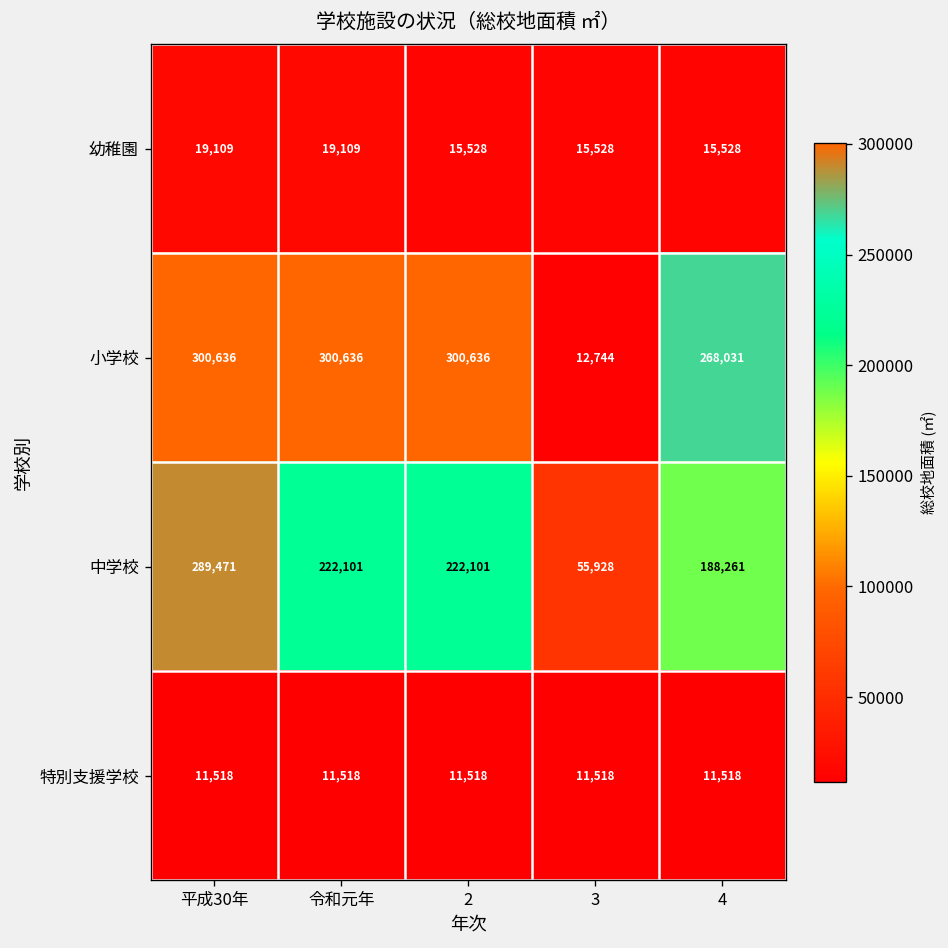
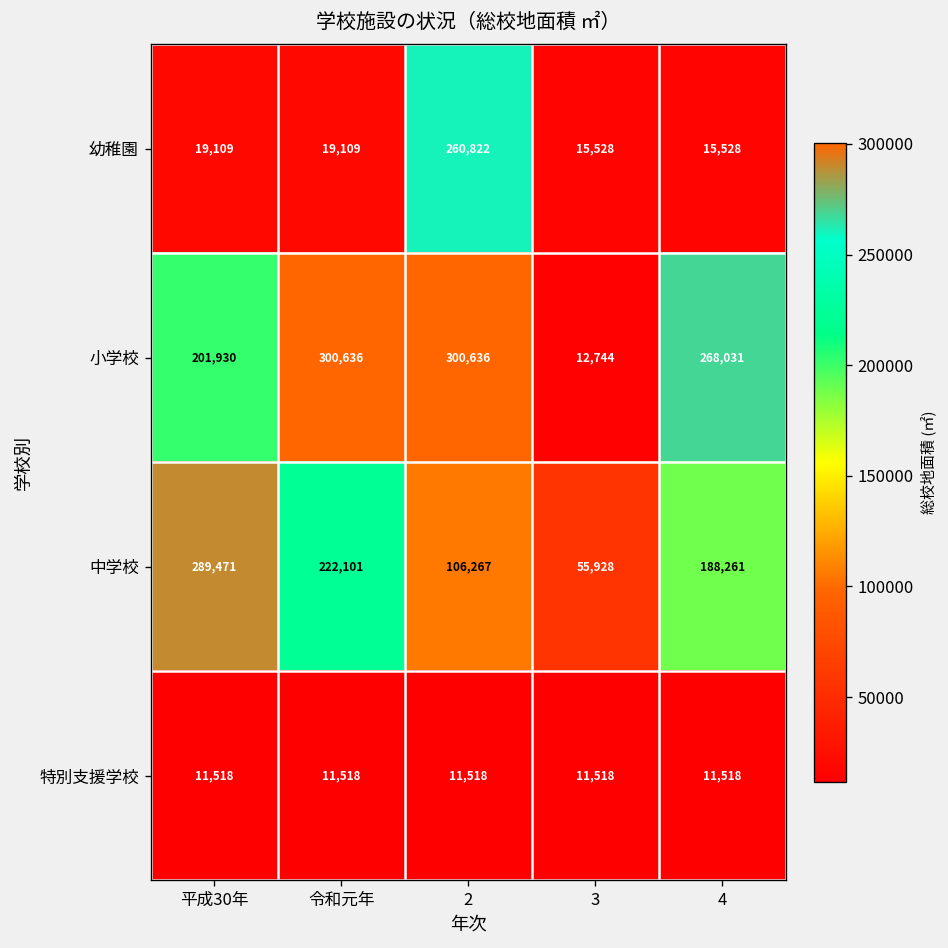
  {
    "幼稚園": {
      "平成30年": "19,109",
      "令和元年": "19,109",
-     "2": "15,528",
+     "2": "260,822",
      "3": "15,528",
      "4": "15,528"
    },
    "小学校": {
-     "平成30年": "300,636",
+     "平成30年": "201,930",
      "令和元年": "300,636",
      "2": "300,636",
      "3": "12,744",
      "4": "268,031"
    },
    "中学校": {
      "平成30年": "289,471",
      "令和元年": "222,101",
-     "2": "222,101",
+     "2": "106,267",
      "3": "55,928",
      "4": "188,261"
    },
    "特別支援学校": {
      "平成30年": "11,518",
      "令和元年": "11,518",
      "2": "11,518",
      "3": "11,518",
      "4": "11,518"
    }
  }
